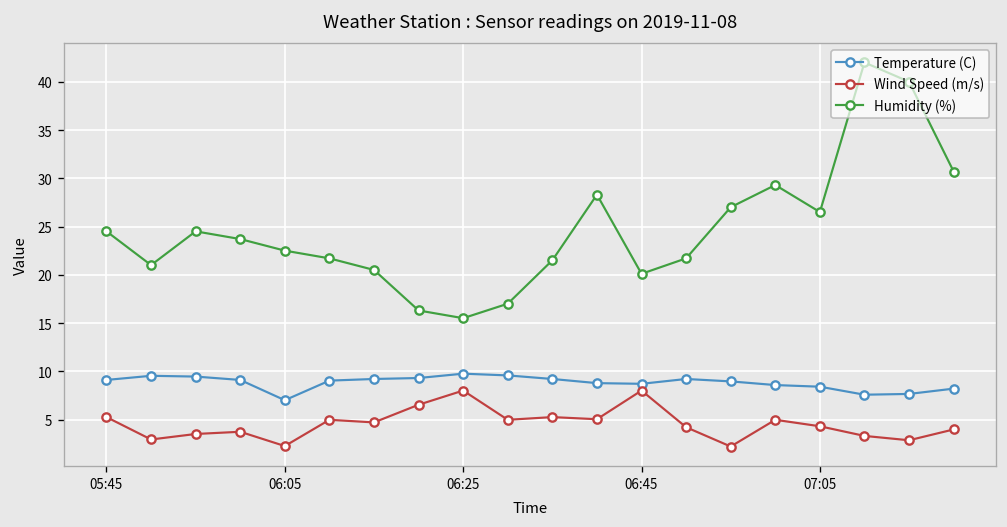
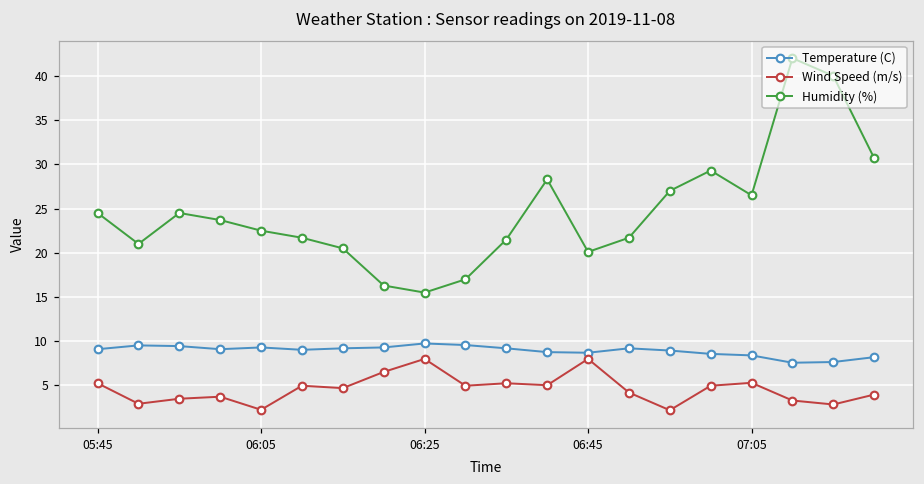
  {
    "Temperature (C)": {
      "05:45": 9,
-     "06:05": 7,
+     "06:05": 9,
      "06:25": 10,
      "06:45": 9,
      "07:05": 8
    },
    "Wind Speed (m/s)": {
      "05:45": 5,
      "06:05": 2,
      "06:25": 8,
      "06:45": 8,
-     "07:05": 4
+     "07:05": 5
    },
    "Humidity (%)": {
      "05:45": 25,
      "06:05": 23,
      "06:25": 16,
      "06:45": 20,
      "07:05": 27
    }
  }
